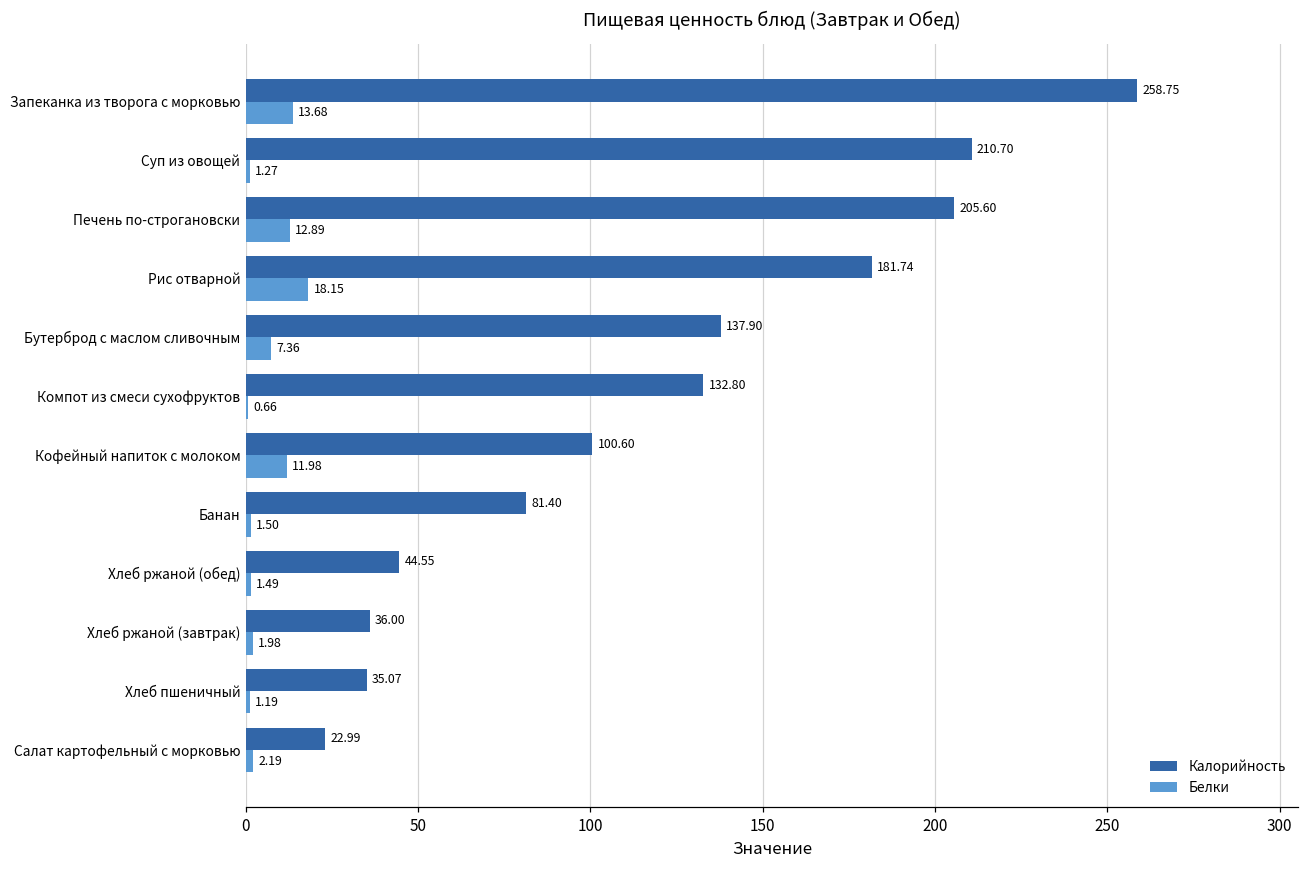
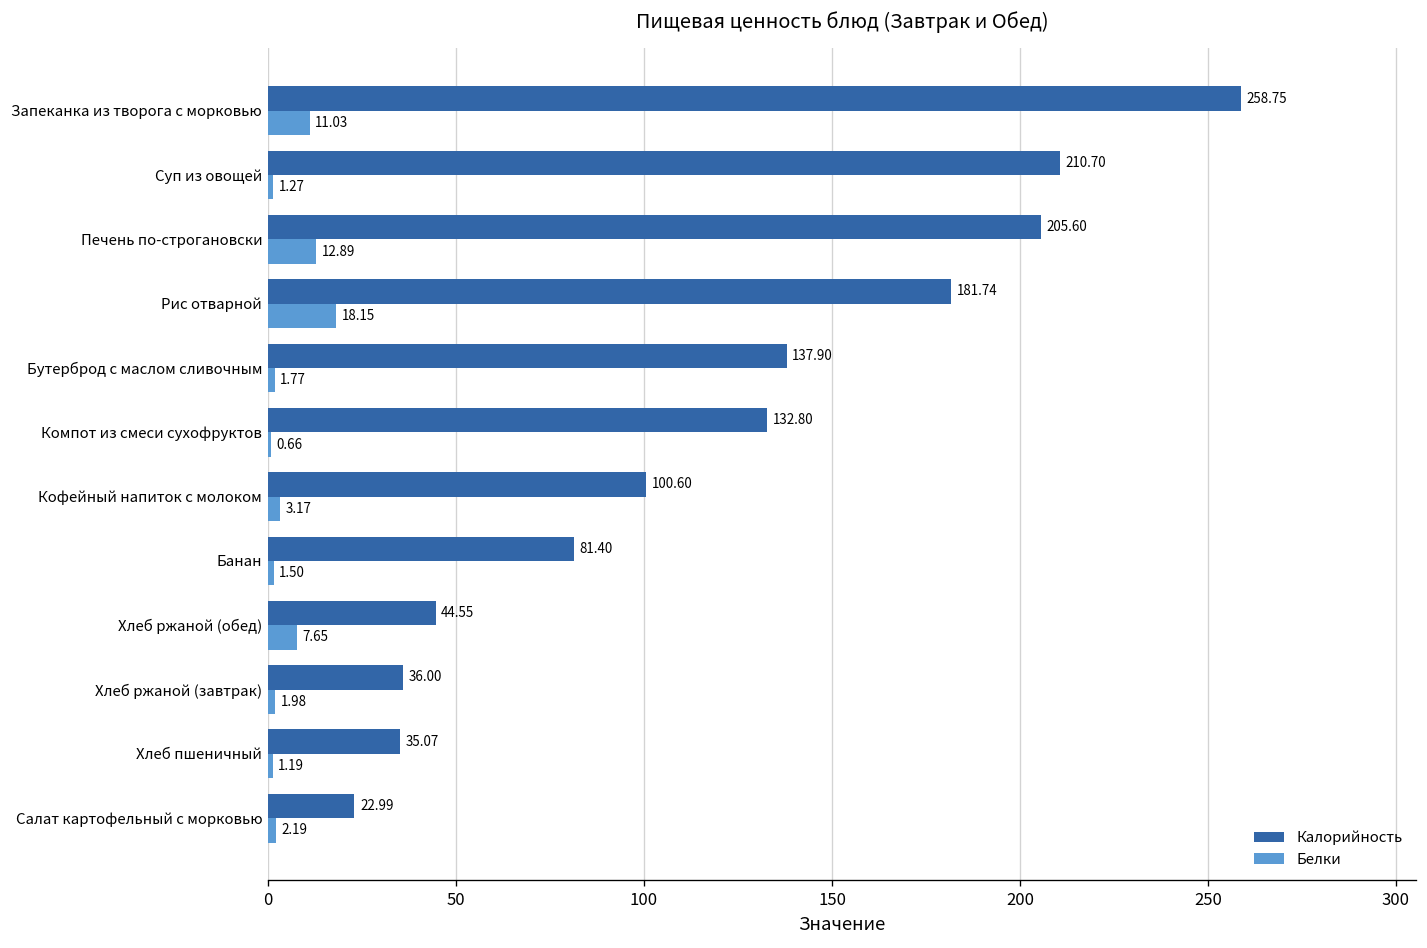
  {
    "Калорийность": {
      "Запеканка из творога с морковью": 258.75,
      "Суп из овощей": 210.70,
      "Печень по-строгановски": 205.60,
      "Рис отварной": 181.74,
      "Бутерброд с маслом сливочным": 137.90,
      "Компот из смеси сухофруктов": 132.80,
      "Кофейный напиток с молоком": 100.60,
      "Банан": 81.40,
      "Хлеб ржаной (обед)": 44.55,
      "Хлеб ржаной (завтрак)": 36.00,
      "Хлеб пшеничный": 35.07,
      "Салат картофельный с морковью": 22.99
    },
    "Белки": {
-     "Запеканка из творога с морковью": 13.68,
+     "Запеканка из творога с морковью": 11.03,
      "Суп из овощей": 1.27,
      "Печень по-строгановски": 12.89,
      "Рис отварной": 18.15,
-     "Бутерброд с маслом сливочным": 7.36,
+     "Бутерброд с маслом сливочным": 1.77,
      "Компот из смеси сухофруктов": 0.66,
-     "Кофейный напиток с молоком": 11.98,
+     "Кофейный напиток с молоком": 3.17,
      "Банан": 1.50,
-     "Хлеб ржаной (обед)": 1.49,
+     "Хлеб ржаной (обед)": 7.65,
      "Хлеб ржаной (завтрак)": 1.98,
      "Хлеб пшеничный": 1.19,
      "Салат картофельный с морковью": 2.19
    }
  }
